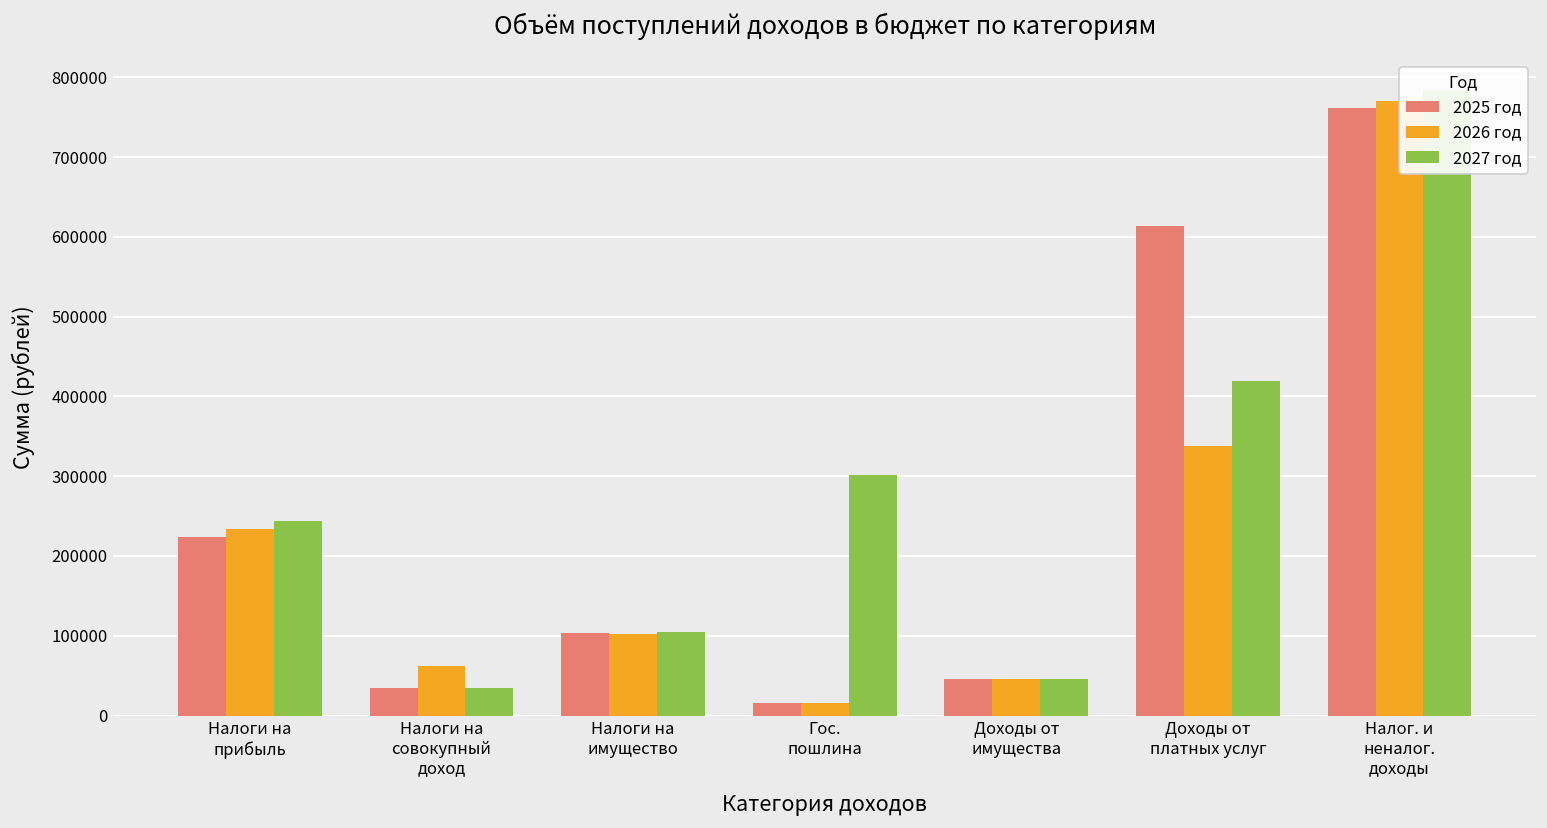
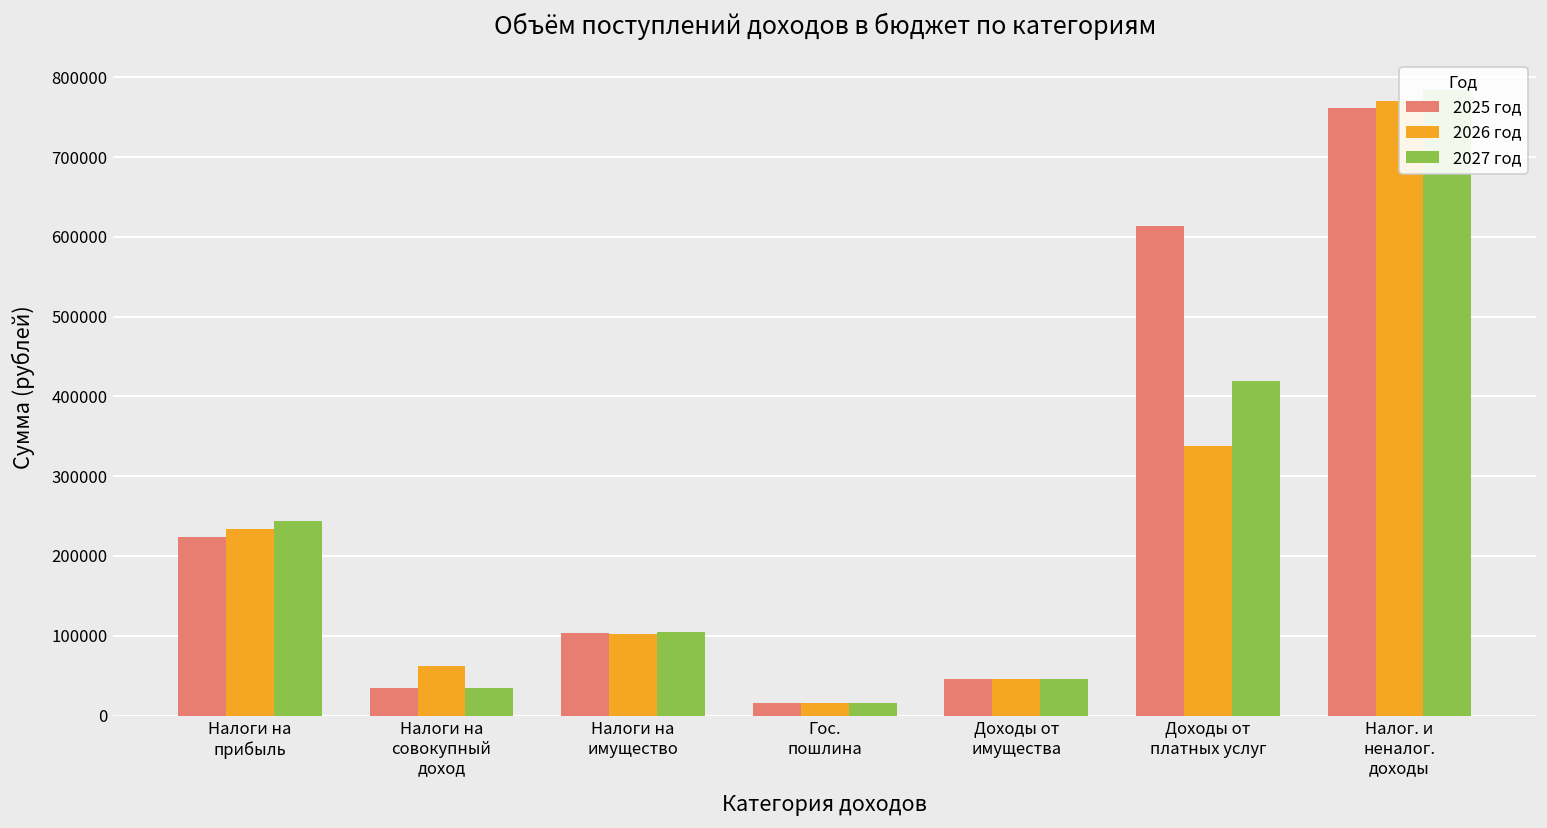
  {
    "2025 год": {
      "Налоги на прибыль": 220000,
      "Налоги на совокупный доход": 30000,
      "Налоги на имущество": 100000,
      "Гос. пошлина": 20000,
      "Доходы от имущества": 50000,
      "Доходы от платных услуг": 610000,
      "Налог. и неналог. доходы": 760000
    },
    "2026 год": {
      "Налоги на прибыль": 230000,
      "Налоги на совокупный доход": 60000,
      "Налоги на имущество": 100000,
      "Гос. пошлина": 20000,
      "Доходы от имущества": 50000,
      "Доходы от платных услуг": 340000
    },
    "2027 год": {
      "Налоги на прибыль": 240000,
      "Налоги на совокупный доход": 40000,
      "Налоги на имущество": 110000,
-     "Гос. пошлина": 300000,
+     "Гос. пошлина": 20000,
      "Доходы от имущества": 50000,
      "Доходы от платных услуг": 420000
    }
  }
